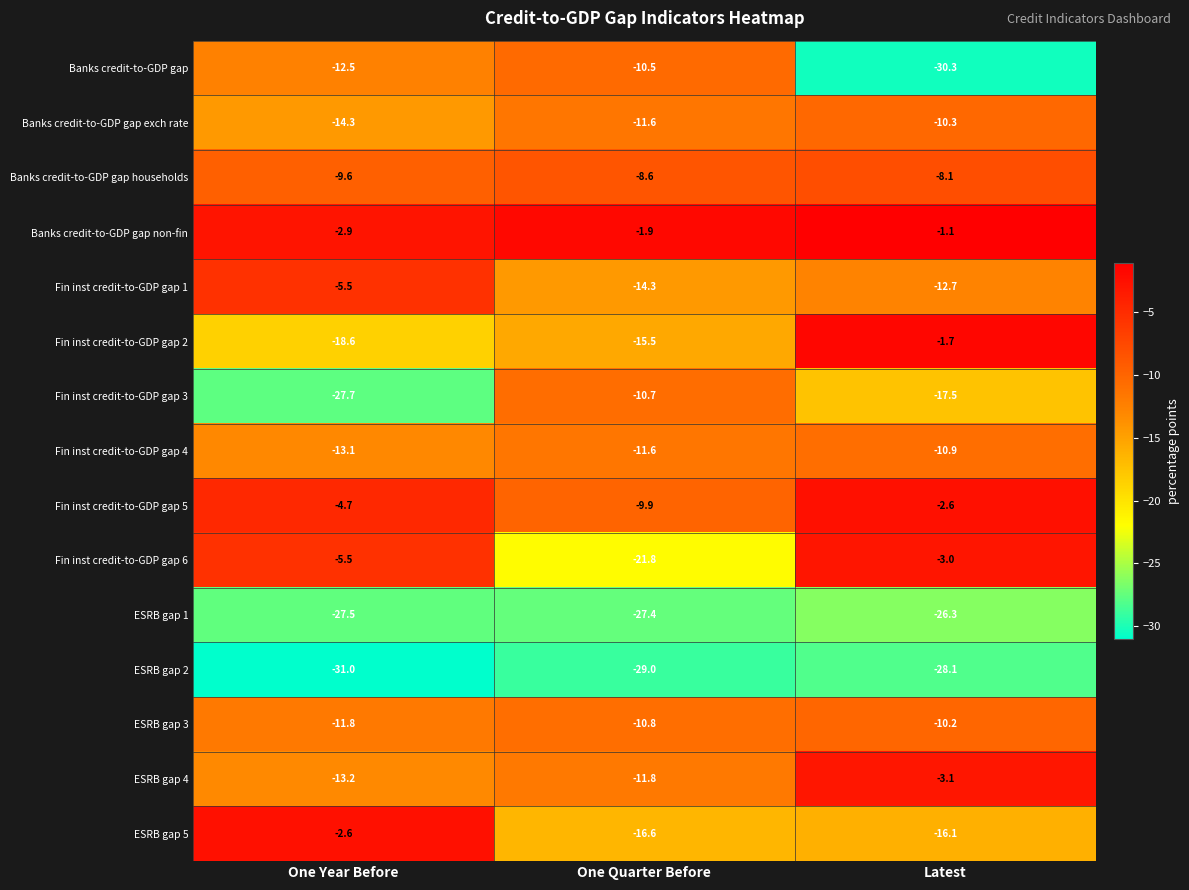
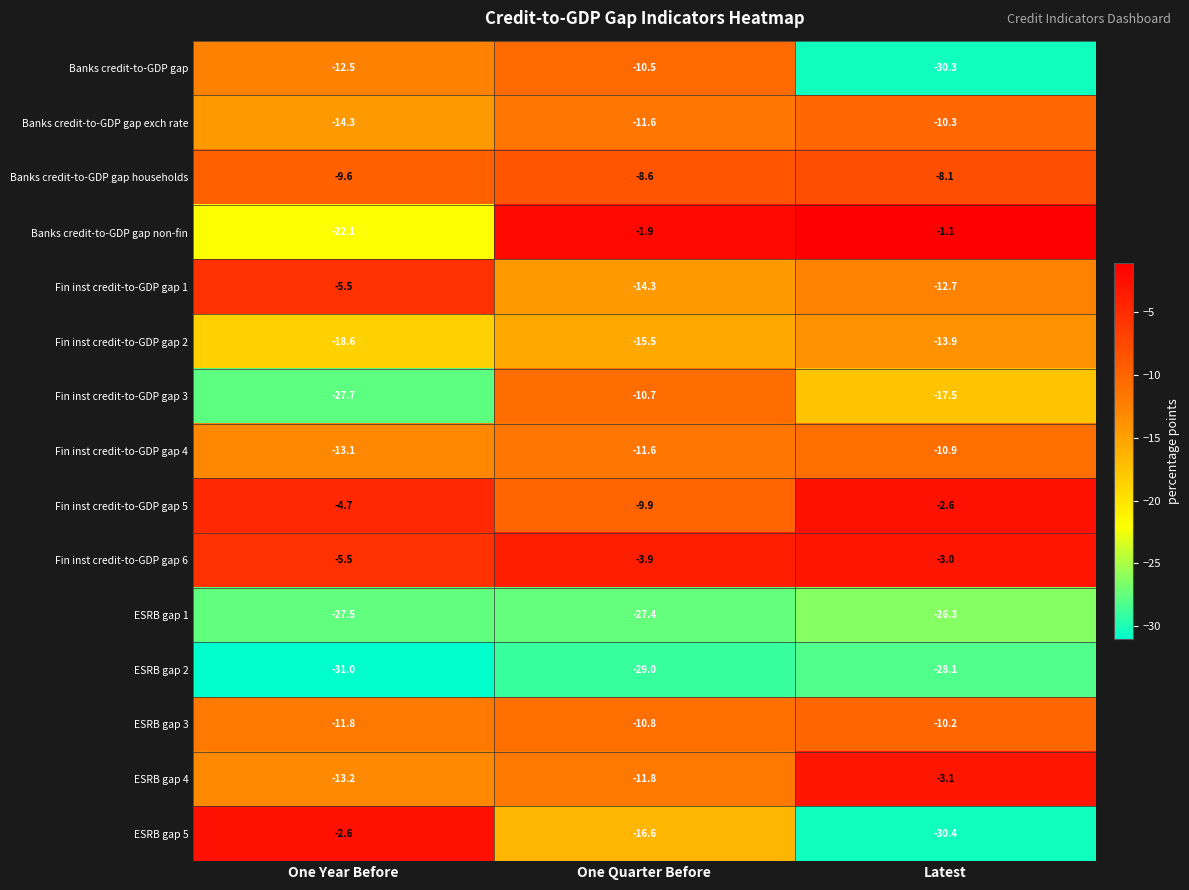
  {
    "Banks credit-to-GDP gap": {
      "One Year Before": -12.5,
      "One Quarter Before": -10.5,
      "Latest": -30.3
    },
    "Banks credit-to-GDP gap exch rate": {
      "One Year Before": -14.3,
      "One Quarter Before": -11.6,
      "Latest": -10.3
    },
    "Banks credit-to-GDP gap households": {
      "One Year Before": -9.6,
      "One Quarter Before": -8.6,
      "Latest": -8.1
    },
    "Banks credit-to-GDP gap non-fin": {
-     "One Year Before": -2.9,
+     "One Year Before": -22.1,
      "One Quarter Before": -1.9,
      "Latest": -1.1
    },
    "Fin inst credit-to-GDP gap 1": {
      "One Year Before": -5.5,
      "One Quarter Before": -14.3,
      "Latest": -12.7
    },
    "Fin inst credit-to-GDP gap 2": {
      "One Year Before": -18.6,
      "One Quarter Before": -15.5,
-     "Latest": -1.7
+     "Latest": -13.9
    },
    "Fin inst credit-to-GDP gap 3": {
      "One Year Before": -27.7,
      "One Quarter Before": -10.7,
      "Latest": -17.5
    },
    "Fin inst credit-to-GDP gap 4": {
      "One Year Before": -13.1,
      "One Quarter Before": -11.6,
      "Latest": -10.9
    },
    "Fin inst credit-to-GDP gap 5": {
      "One Year Before": -4.7,
      "One Quarter Before": -9.9,
      "Latest": -2.6
    },
    "Fin inst credit-to-GDP gap 6": {
      "One Year Before": -5.5,
-     "One Quarter Before": -21.8,
+     "One Quarter Before": -3.9,
      "Latest": -3.0
    },
    "ESRB gap 1": {
      "One Year Before": -27.5,
      "One Quarter Before": -27.4,
      "Latest": -26.3
    },
    "ESRB gap 2": {
      "One Year Before": -31.0,
      "One Quarter Before": -29.0,
      "Latest": -28.1
    },
    "ESRB gap 3": {
      "One Year Before": -11.8,
      "One Quarter Before": -10.8,
      "Latest": -10.2
    },
    "ESRB gap 4": {
      "One Year Before": -13.2,
      "One Quarter Before": -11.8,
      "Latest": -3.1
    },
    "ESRB gap 5": {
      "One Year Before": -2.6,
      "One Quarter Before": -16.6,
-     "Latest": -16.1
+     "Latest": -30.4
    }
  }
